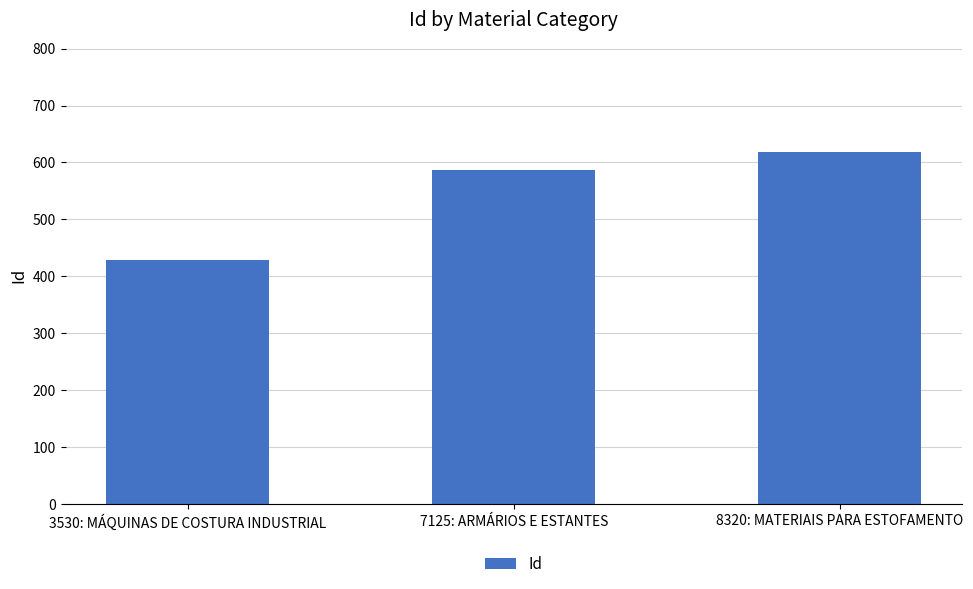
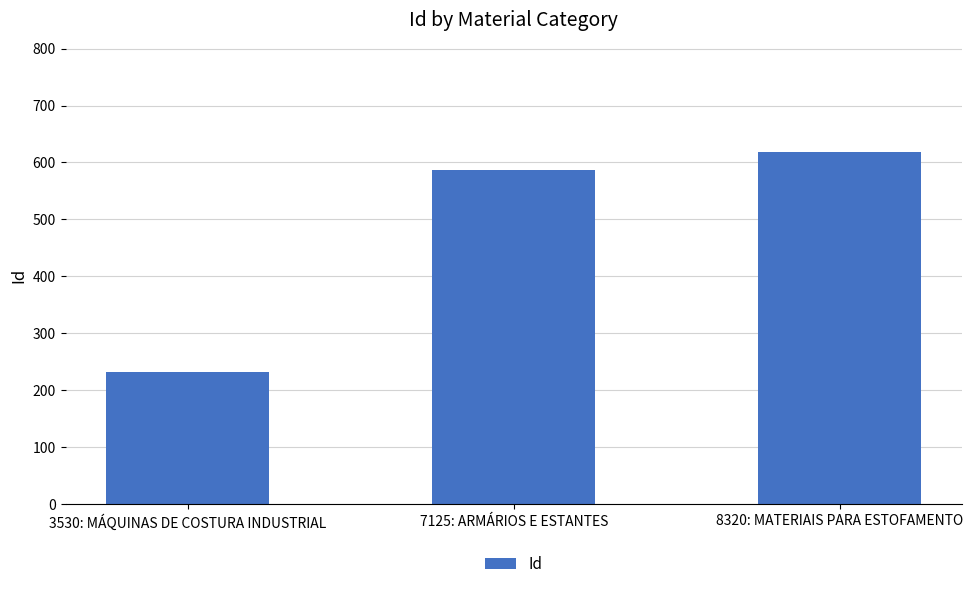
  {
-   "3530: MÁQUINAS DE COSTURA INDUSTRIAL": 430,
+   "3530: MÁQUINAS DE COSTURA INDUSTRIAL": 230,
    "7125: ARMÁRIOS E ESTANTES": 590,
    "8320: MATERIAIS PARA ESTOFAMENTO": 620
  }
